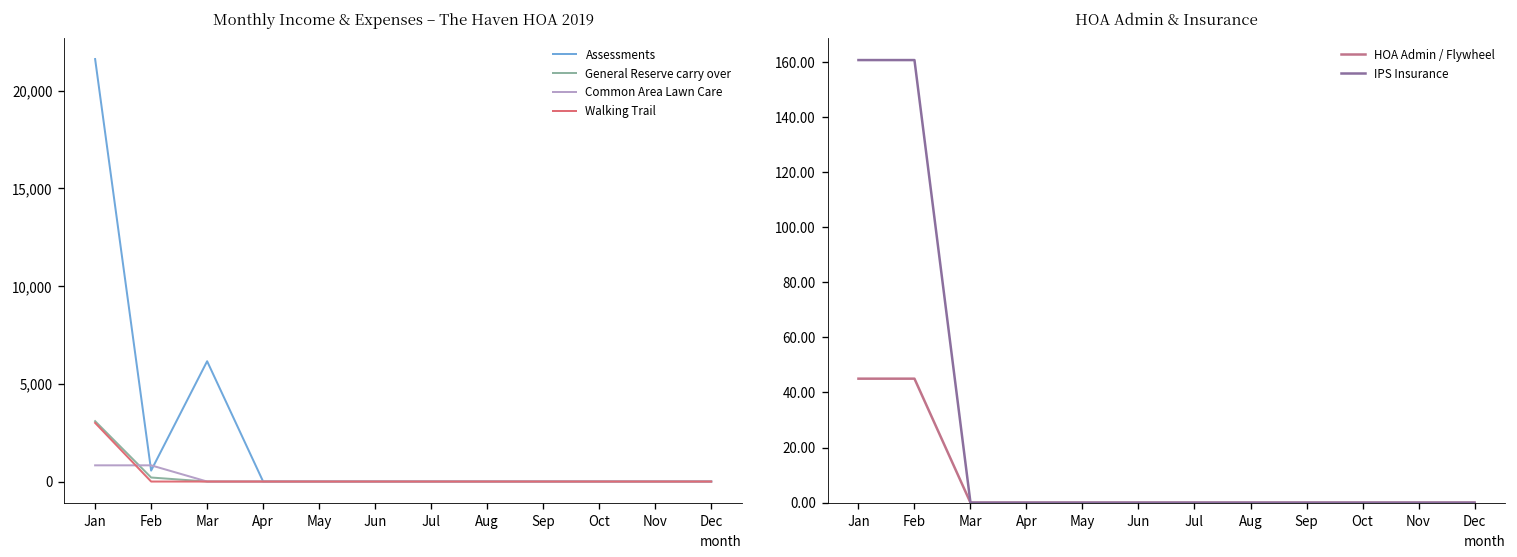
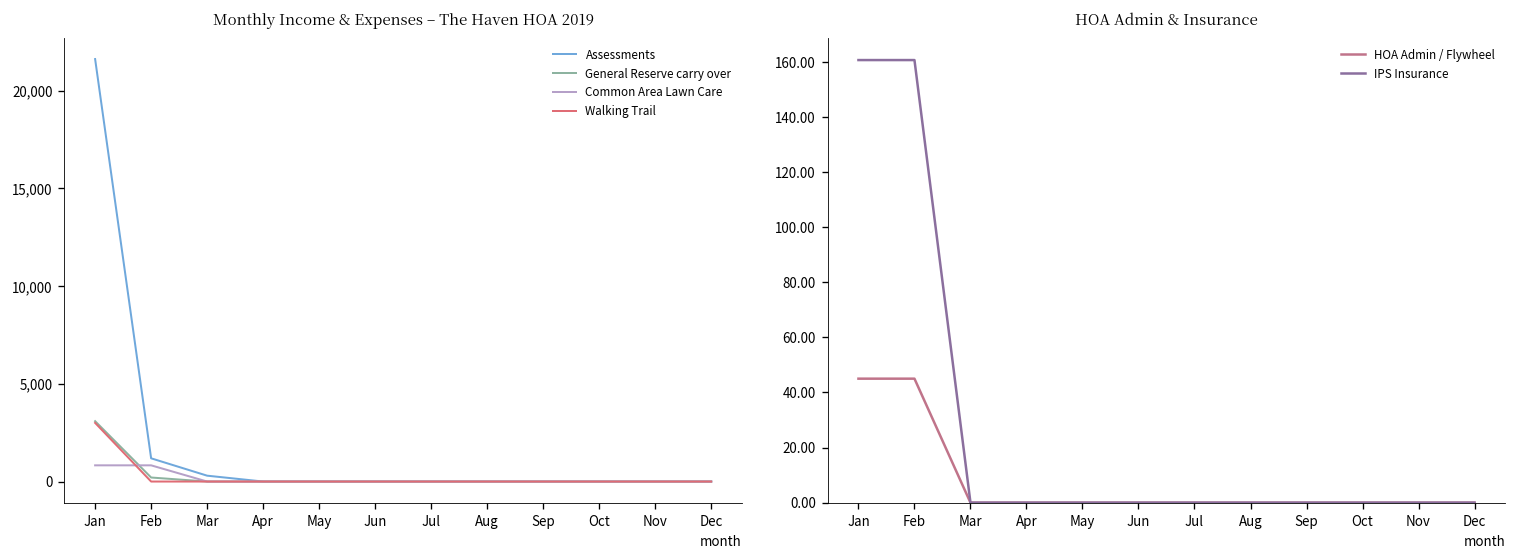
  {
    "Monthly Income & Expenses – The Haven HOA 2019": {
      "Assessments": {
        "Jan": "21,600",
-       "Feb": "600",
-       "Mar": "6,200"
+       "Feb": "1,200",
+       "Mar": "300"
      },
      "Walking Trail": {
        "Feb": "0"
      }
    }
  }
